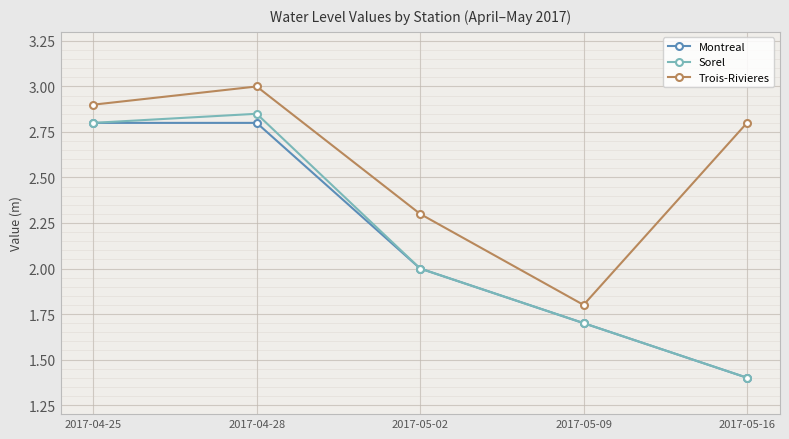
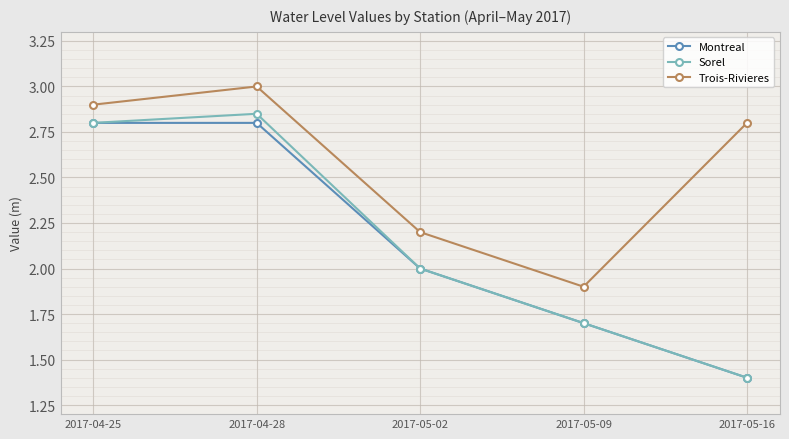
  {
    "Trois-Rivieres": {
      "2017-04-25": 2.9,
      "2017-04-28": 3.0,
-     "2017-05-02": 2.3,
-     "2017-05-09": 1.8,
+     "2017-05-02": 2.2,
+     "2017-05-09": 1.9,
      "2017-05-16": 2.8
    }
  }
